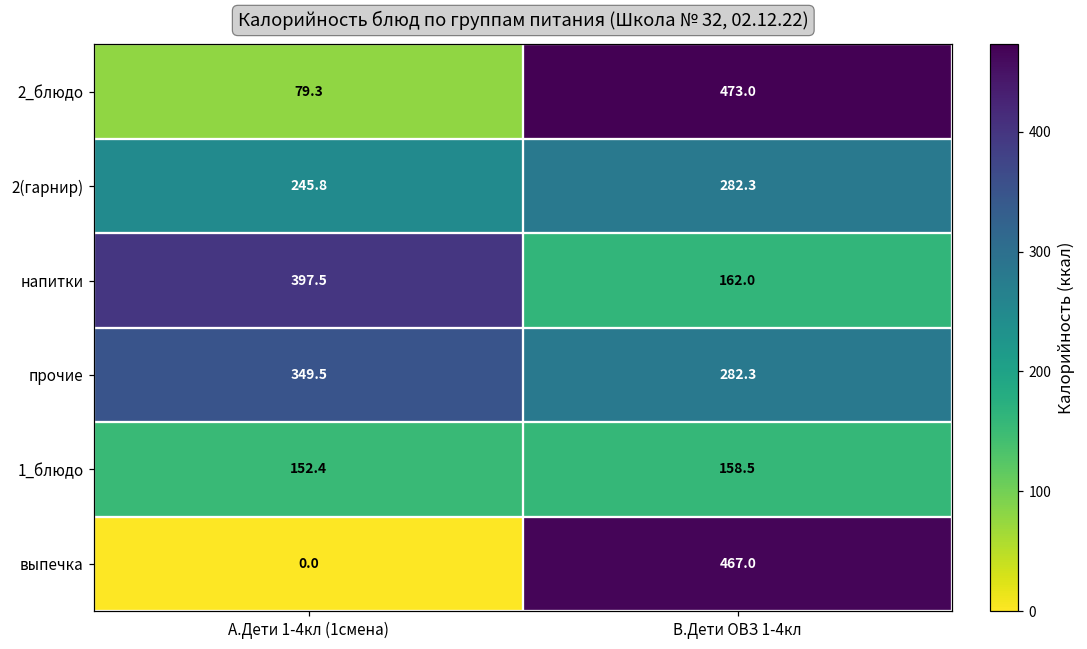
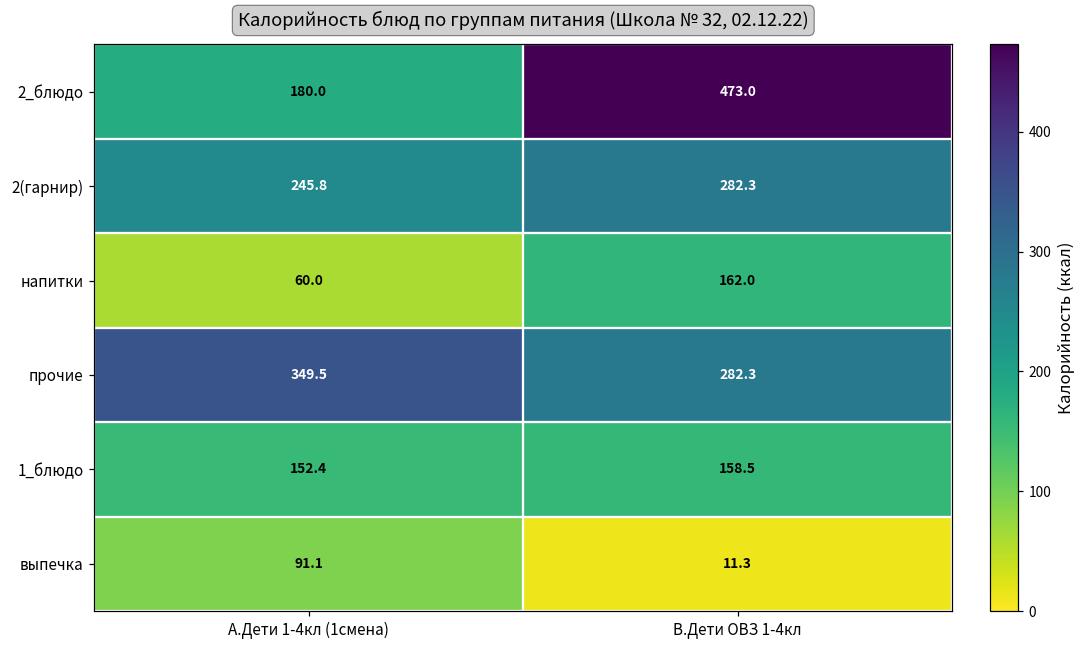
  {
    "2_блюдо": {
-     "А.Дети 1-4кл (1смена)": 79.3,
+     "А.Дети 1-4кл (1смена)": 180.0,
      "В.Дети ОВЗ 1-4кл": 473.0
    },
    "2(гарнир)": {
      "А.Дети 1-4кл (1смена)": 245.8,
      "В.Дети ОВЗ 1-4кл": 282.3
    },
    "напитки": {
-     "А.Дети 1-4кл (1смена)": 397.5,
+     "А.Дети 1-4кл (1смена)": 60.0,
      "В.Дети ОВЗ 1-4кл": 162.0
    },
    "прочие": {
      "А.Дети 1-4кл (1смена)": 349.5,
      "В.Дети ОВЗ 1-4кл": 282.3
    },
    "1_блюдо": {
      "А.Дети 1-4кл (1смена)": 152.4,
      "В.Дети ОВЗ 1-4кл": 158.5
    },
    "выпечка": {
-     "А.Дети 1-4кл (1смена)": 0.0,
-     "В.Дети ОВЗ 1-4кл": 467.0
+     "А.Дети 1-4кл (1смена)": 91.1,
+     "В.Дети ОВЗ 1-4кл": 11.3
    }
  }
